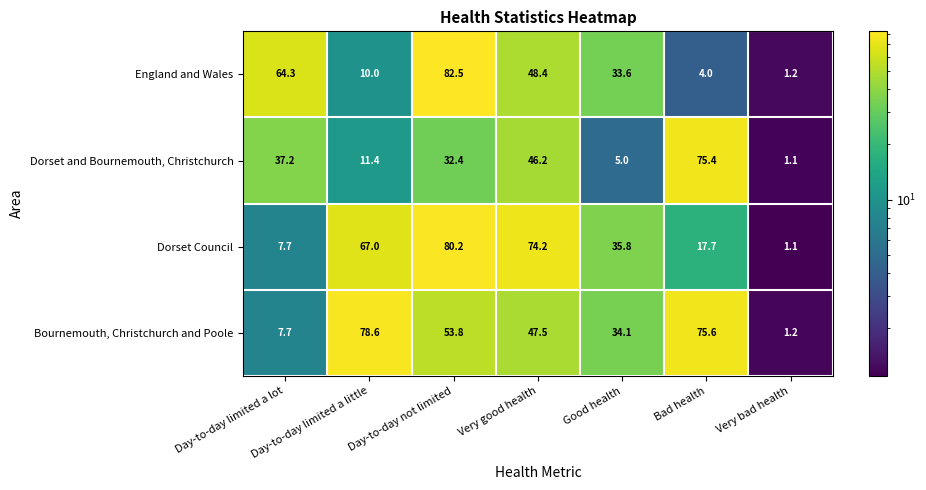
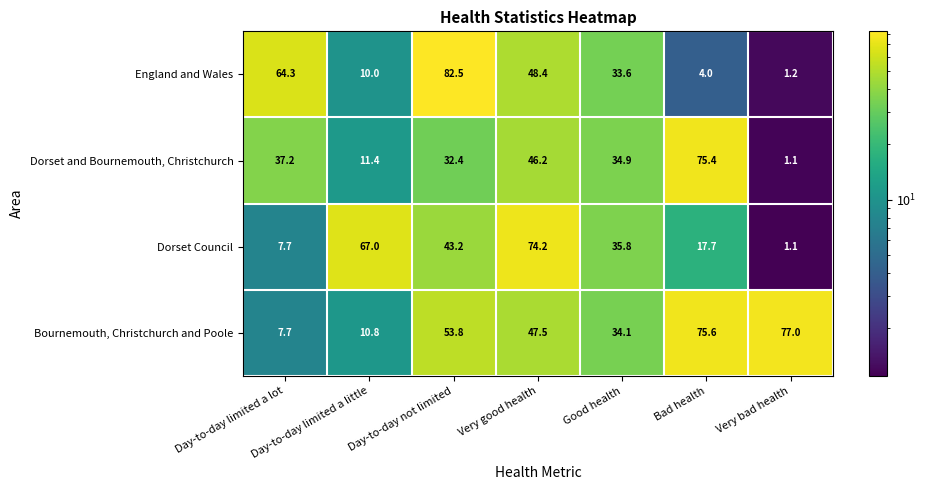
  {
    "England and Wales": {
      "Day-to-day limited a lot": 64.3,
      "Day-to-day limited a little": 10.0,
      "Day-to-day not limited": 82.5,
      "Very good health": 48.4,
      "Good health": 33.6,
      "Bad health": 4.0,
      "Very bad health": 1.2
    },
    "Dorset and Bournemouth, Christchurch": {
      "Day-to-day limited a lot": 37.2,
      "Day-to-day limited a little": 11.4,
      "Day-to-day not limited": 32.4,
      "Very good health": 46.2,
-     "Good health": 5.0,
+     "Good health": 34.9,
      "Bad health": 75.4,
      "Very bad health": 1.1
    },
    "Dorset Council": {
      "Day-to-day limited a lot": 7.7,
      "Day-to-day limited a little": 67.0,
-     "Day-to-day not limited": 80.2,
+     "Day-to-day not limited": 43.2,
      "Very good health": 74.2,
      "Good health": 35.8,
      "Bad health": 17.7,
      "Very bad health": 1.1
    },
    "Bournemouth, Christchurch and Poole": {
      "Day-to-day limited a lot": 7.7,
-     "Day-to-day limited a little": 78.6,
+     "Day-to-day limited a little": 10.8,
      "Day-to-day not limited": 53.8,
      "Very good health": 47.5,
      "Good health": 34.1,
      "Bad health": 75.6,
-     "Very bad health": 1.2
+     "Very bad health": 77.0
    }
  }
